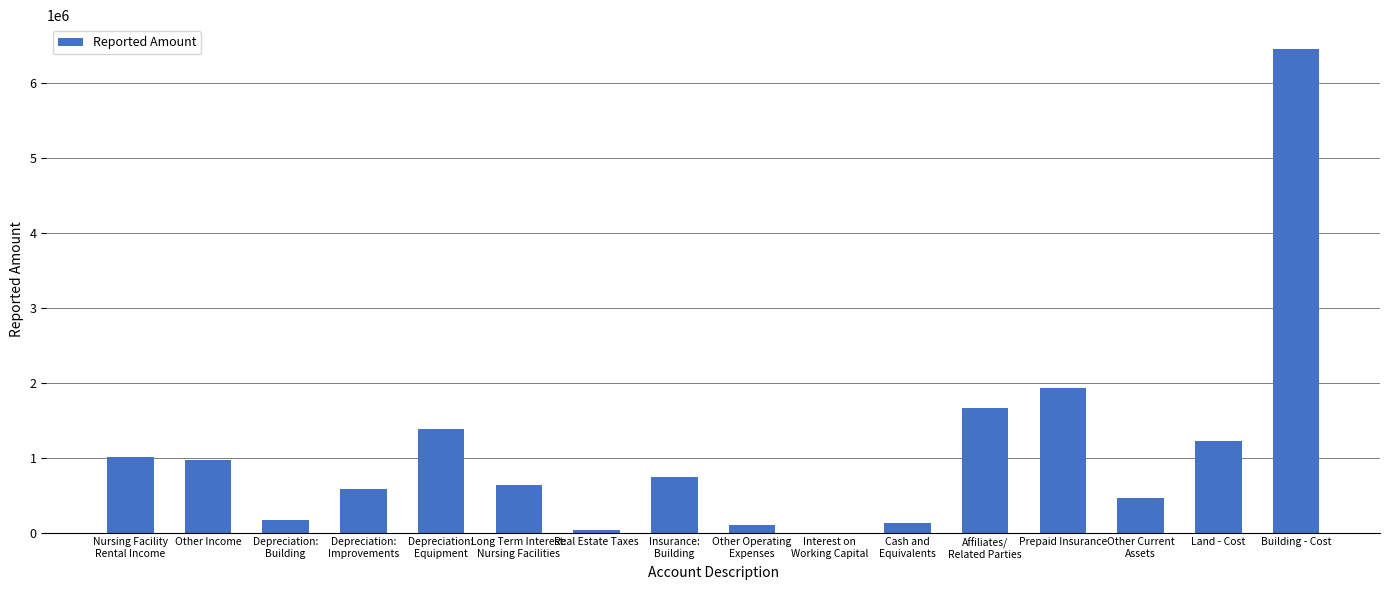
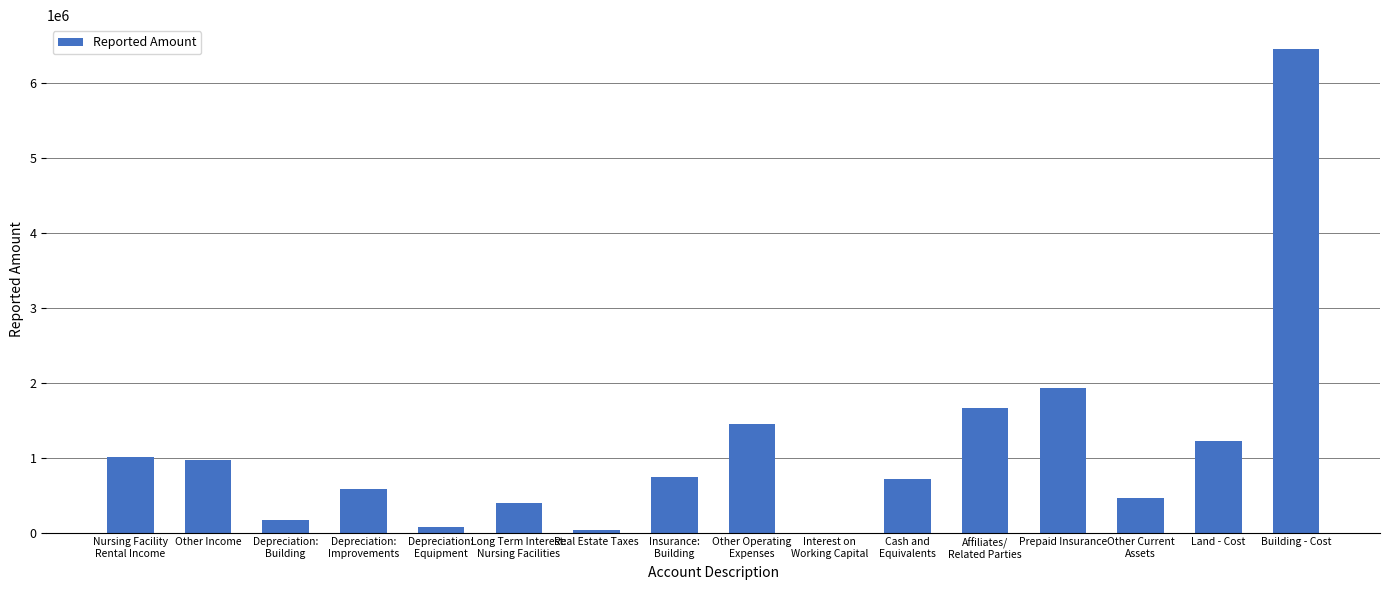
  {
    "Nursing Facility Rental Income": 1000000,
    "Other Income": 1000000,
    "Depreciation: Building": 200000,
    "Depreciation: Improvements": 600000,
-   "Depreciation: Equipment": 1400000,
-   "Long Term Interest: Nursing Facilities": 600000,
+   "Depreciation: Equipment": 100000,
+   "Long Term Interest: Nursing Facilities": 400000,
    "Insurance: Building": 700000,
-   "Other Operating Expenses": 100000,
+   "Other Operating Expenses": 1500000,
    "Interest on Working Capital": 0,
-   "Cash and Equivalents": 100000,
+   "Cash and Equivalents": 700000,
    "Affiliates/ Related Parties": 1700000,
    "Prepaid Insurance": 1900000,
    "Other Current Assets": 500000,
    "Land - Cost": 1200000,
    "Building - Cost": 6400000
  }
